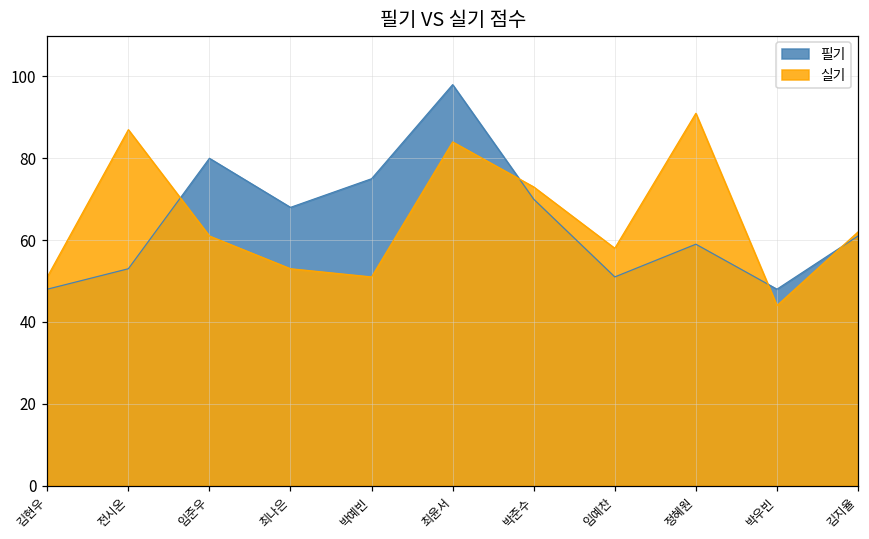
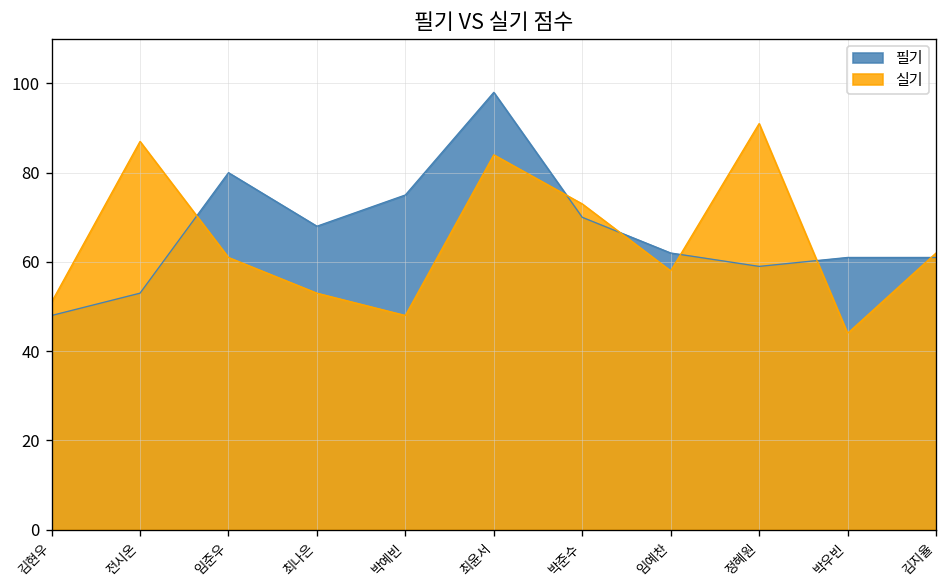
  {
    "필기": {
      "김현우": 48,
      "전시온": 53,
      "임준우": 80,
      "최나은": 68,
      "박예빈": 75,
      "최윤서": 98,
      "박준수": 70,
-     "임예찬": 51,
+     "임예찬": 62,
      "정혜원": 59,
-     "박우빈": 48,
+     "박우빈": 61,
      "김지율": 61
    },
    "실기": {
      "김현우": 51,
      "전시온": 87,
      "임준우": 61,
      "최나은": 53,
-     "박예빈": 51,
+     "박예빈": 48,
      "최윤서": 84,
      "박준수": 73,
      "임예찬": 58,
      "정혜원": 91,
      "박우빈": 44,
      "김지율": 62
    }
  }
